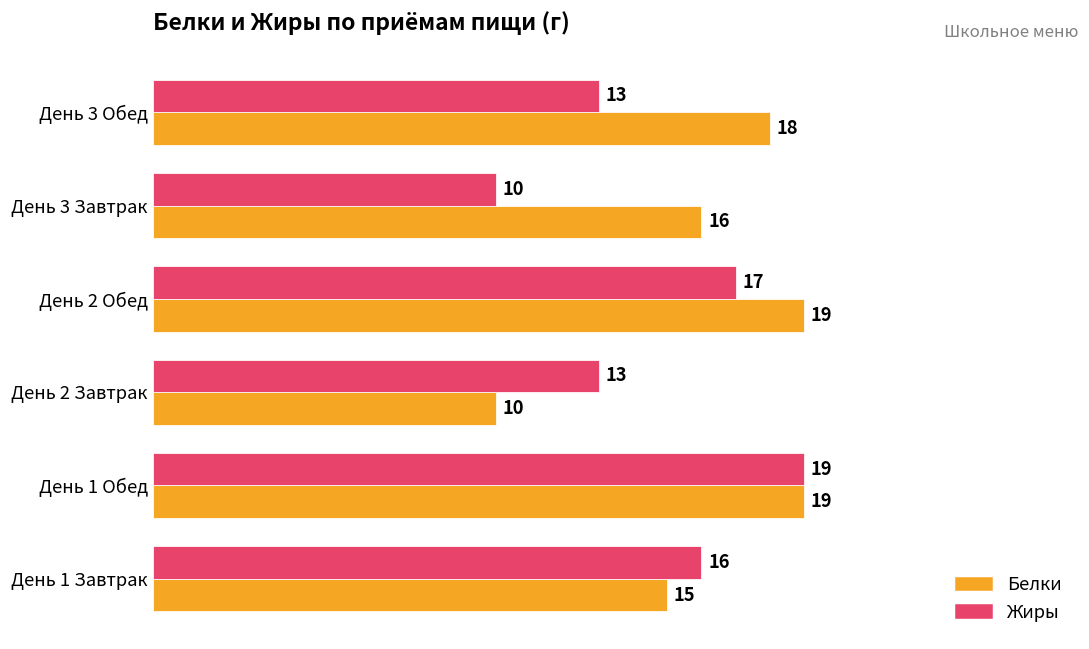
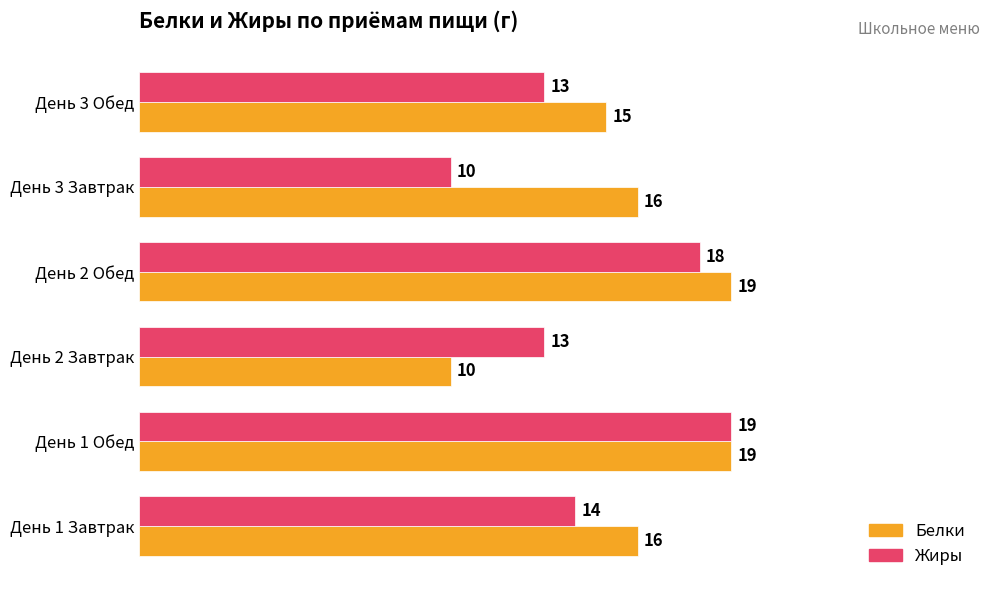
  {
    "Белки": {
-     "День 3 Обед": 18,
+     "День 3 Обед": 15,
      "День 3 Завтрак": 16,
      "День 2 Обед": 19,
      "День 2 Завтрак": 10,
      "День 1 Обед": 19,
-     "День 1 Завтрак": 15
+     "День 1 Завтрак": 16
    },
    "Жиры": {
      "День 3 Обед": 13,
      "День 3 Завтрак": 10,
-     "День 2 Обед": 17,
+     "День 2 Обед": 18,
      "День 2 Завтрак": 13,
      "День 1 Обед": 19,
-     "День 1 Завтрак": 16
+     "День 1 Завтрак": 14
    }
  }
